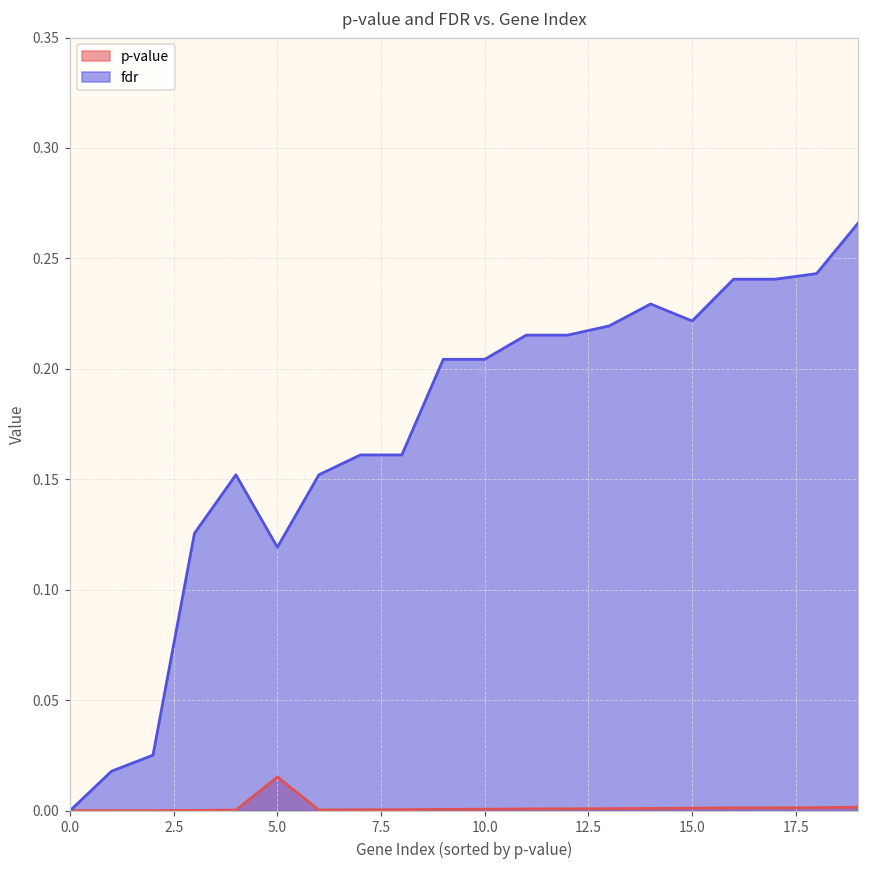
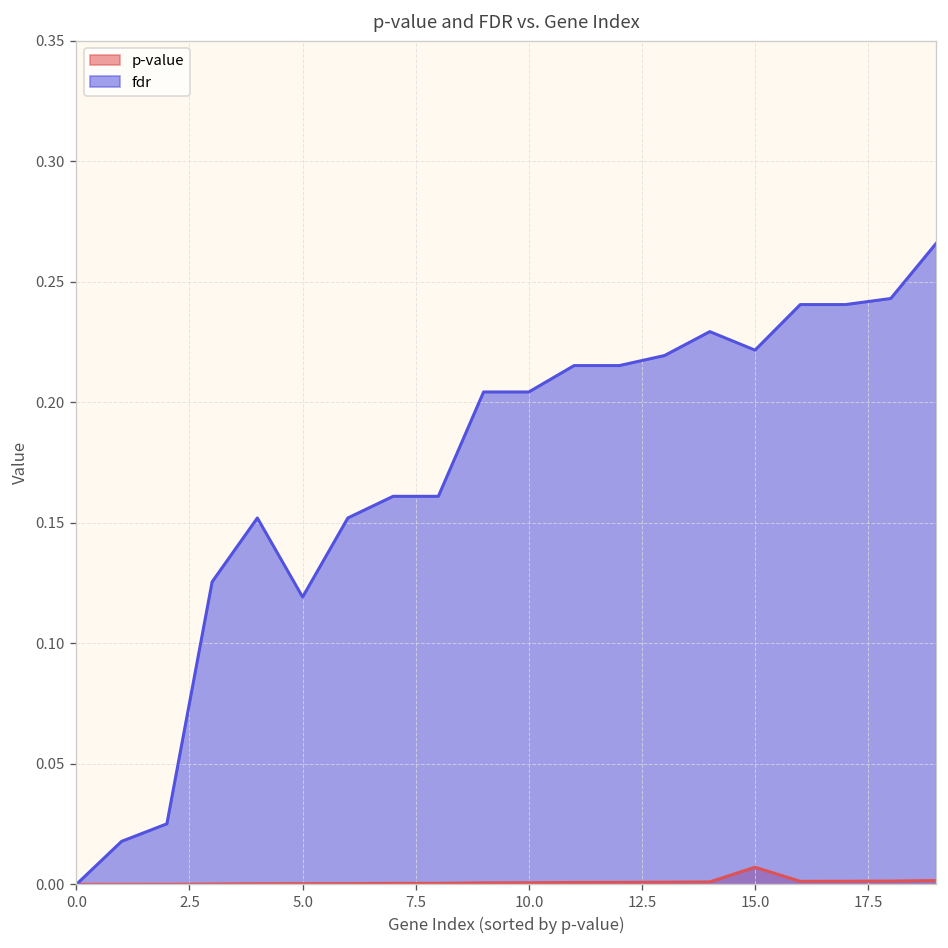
  {
    "p-value": {
-     "5.0": 0.015,
+     "5.0": 0.000,
      "10.0": 0.001,
-     "15.0": 0.001
+     "15.0": 0.007
    },
    "fdr": {
      "5.0": 0.119,
      "10.0": 0.204,
      "15.0": 0.222
    }
  }
